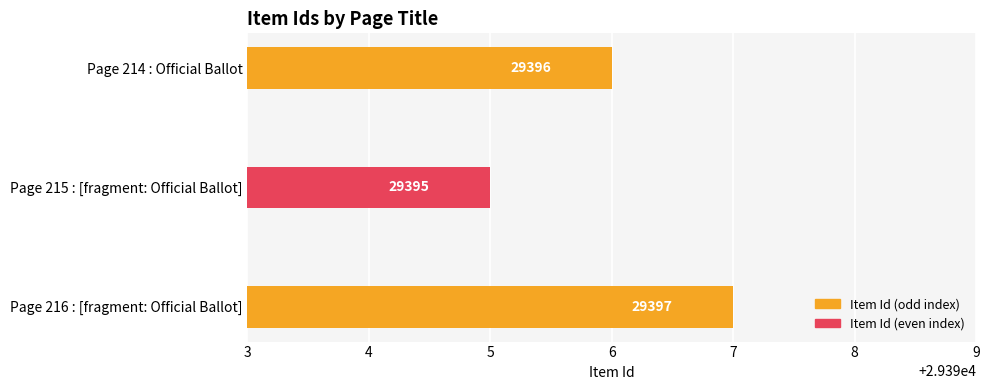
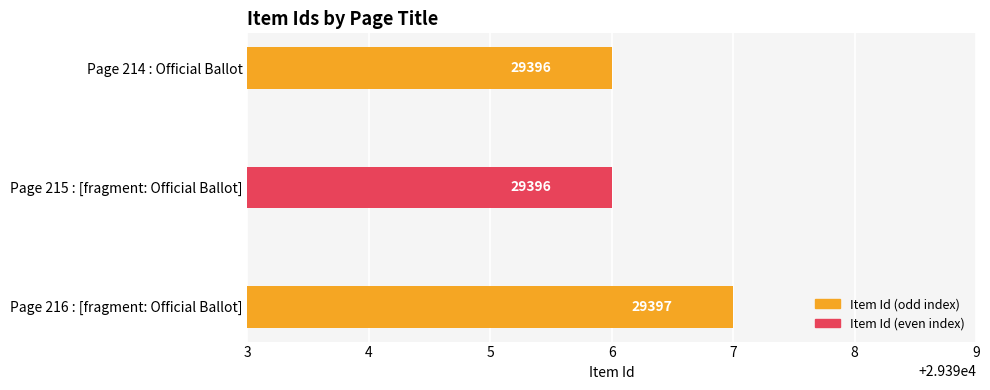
  {
    "Page 214 : Official Ballot": 29396,
-   "Page 215 : [fragment: Official Ballot]": 29395,
+   "Page 215 : [fragment: Official Ballot]": 29396,
    "Page 216 : [fragment: Official Ballot]": 29397
  }
